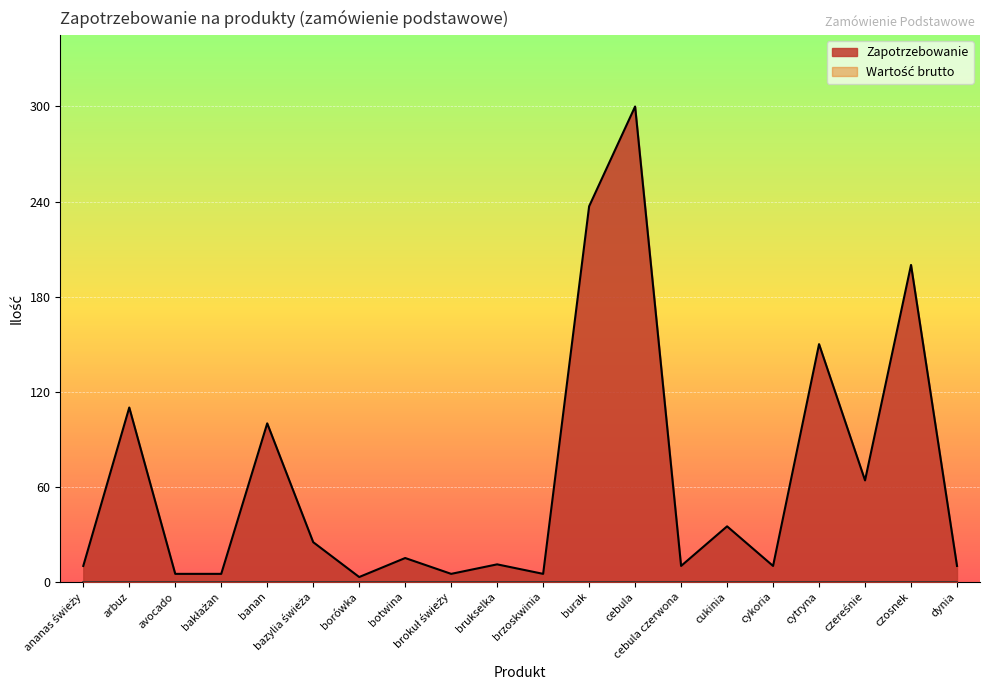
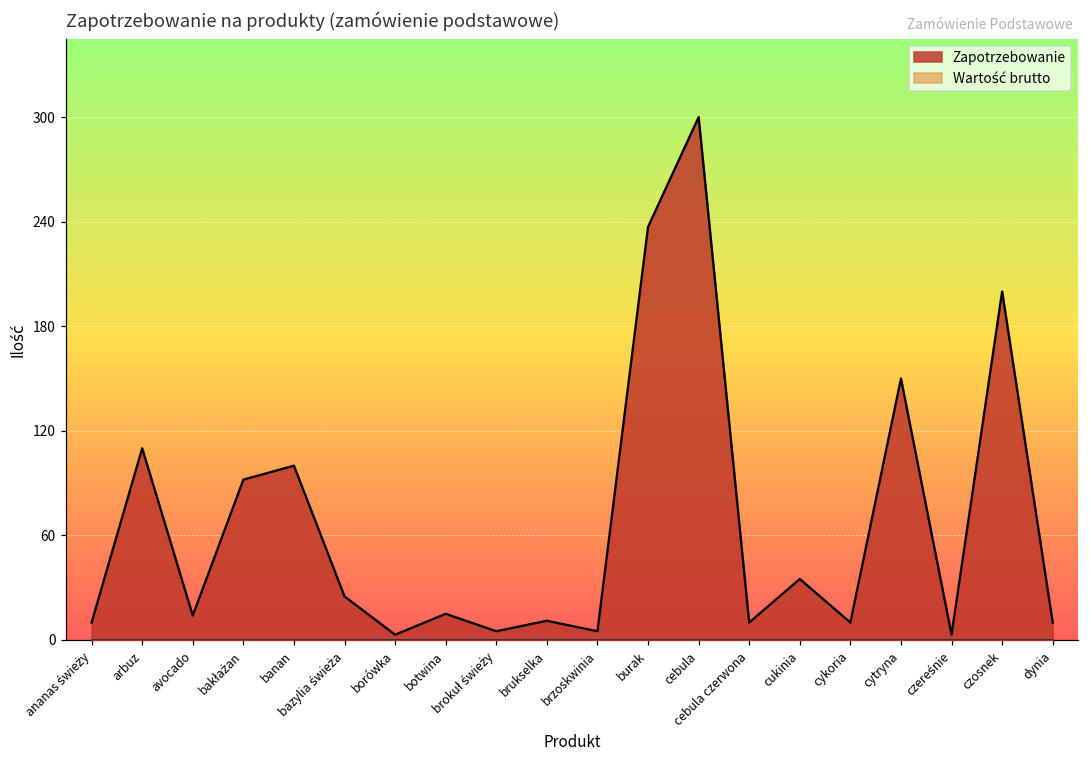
  {
    "Zapotrzebowanie": {
      "ananas świeży": 10,
      "arbuz": 110,
-     "avocado": 5,
-     "bakłażan": 5,
+     "avocado": 14,
+     "bakłażan": 92,
      "banan": 100,
      "bazylia świeża": 25,
      "borówka": 3,
      "botwina": 15,
      "brokuł świeży": 5,
      "brukselka": 11,
      "brzoskwinia": 5,
      "burak": 237,
      "cebula": 300,
      "cebula czerwona": 10,
      "cukinia": 35,
      "cykoria": 10,
      "cytryna": 150,
-     "czereśnie": 64,
+     "czereśnie": 3,
      "czosnek": 200,
      "dynia": 10
    },
    "Wartość brutto": {
      "ananas świeży": 0,
      "arbuz": 0,
      "avocado": 0,
      "bakłażan": 0,
      "banan": 0,
      "bazylia świeża": 0,
      "borówka": 0,
      "botwina": 0,
      "brokuł świeży": 0,
      "brukselka": 0,
      "brzoskwinia": 0,
      "burak": 0,
      "cebula": 0,
      "cebula czerwona": 0,
      "cukinia": 0,
      "cykoria": 0,
      "cytryna": 0,
      "czereśnie": 0,
      "czosnek": 0,
      "dynia": 0
    }
  }
